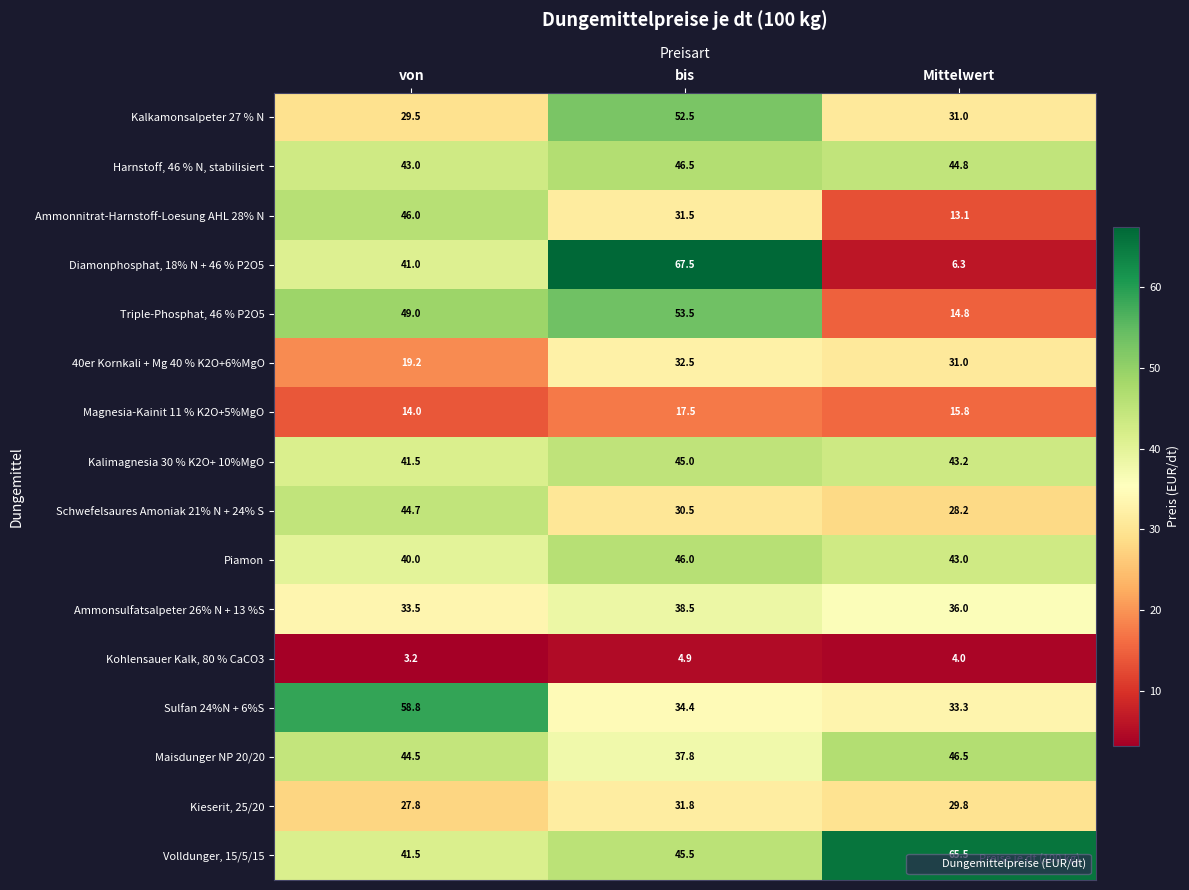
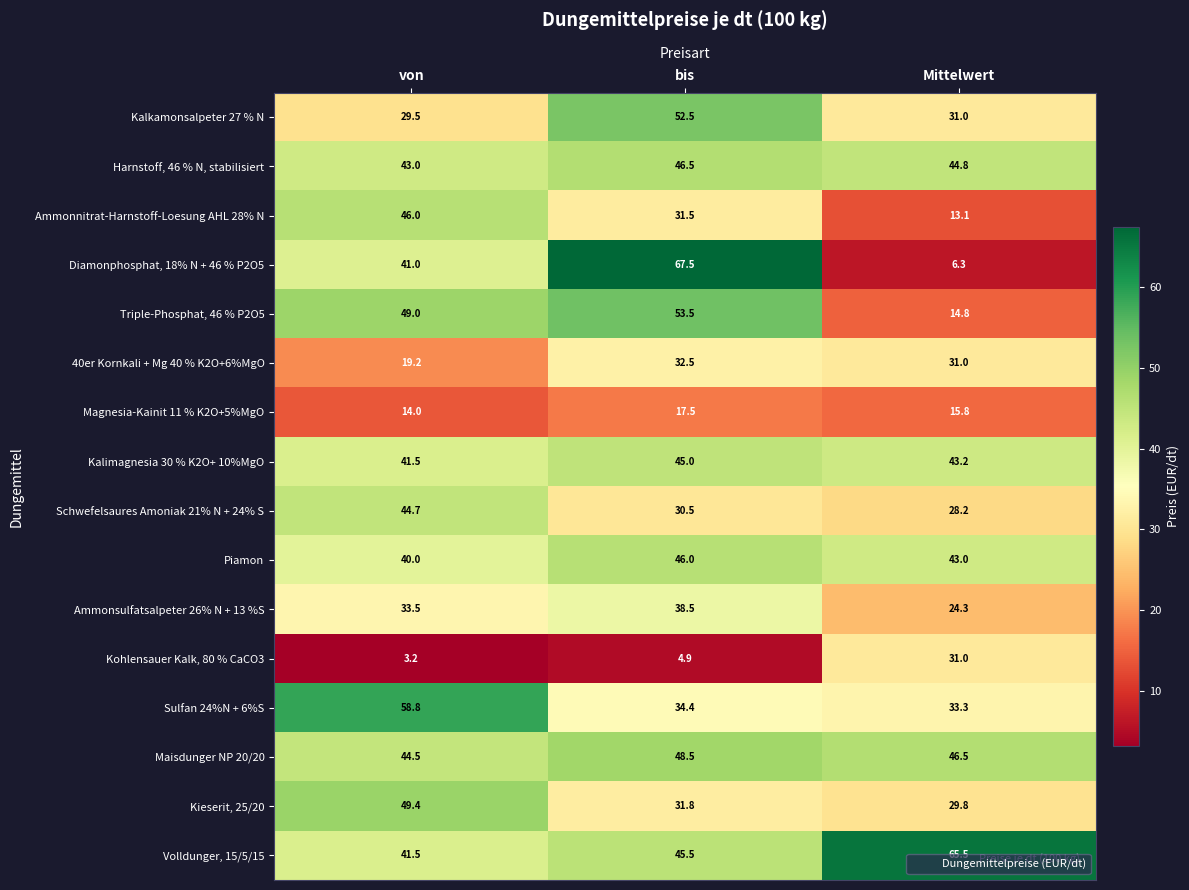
  {
    "Kalkamonsalpeter 27 % N": {
      "von": 29.5,
      "bis": 52.5,
      "Mittelwert": 31.0
    },
    "Harnstoff, 46 % N, stabilisiert": {
      "von": 43.0,
      "bis": 46.5,
      "Mittelwert": 44.8
    },
    "Ammonnitrat-Harnstoff-Loesung AHL 28% N": {
      "von": 46.0,
      "bis": 31.5,
      "Mittelwert": 13.1
    },
    "Diamonphosphat, 18% N + 46 % P2O5": {
      "von": 41.0,
      "bis": 67.5,
      "Mittelwert": 6.3
    },
    "Triple-Phosphat, 46 % P2O5": {
      "von": 49.0,
      "bis": 53.5,
      "Mittelwert": 14.8
    },
    "40er Kornkali + Mg 40 % K2O+6%MgO": {
      "von": 19.2,
      "bis": 32.5,
      "Mittelwert": 31.0
    },
    "Magnesia-Kainit 11 % K2O+5%MgO": {
      "von": 14.0,
      "bis": 17.5,
      "Mittelwert": 15.8
    },
    "Kalimagnesia 30 % K2O+ 10%MgO": {
      "von": 41.5,
      "bis": 45.0,
      "Mittelwert": 43.2
    },
    "Schwefelsaures Amoniak 21% N + 24% S": {
      "von": 44.7,
      "bis": 30.5,
      "Mittelwert": 28.2
    },
    "Piamon": {
      "von": 40.0,
      "bis": 46.0,
      "Mittelwert": 43.0
    },
    "Ammonsulfatsalpeter 26% N + 13 %S": {
      "von": 33.5,
      "bis": 38.5,
-     "Mittelwert": 36.0
+     "Mittelwert": 24.3
    },
    "Kohlensauer Kalk, 80 % CaCO3": {
      "von": 3.2,
      "bis": 4.9,
-     "Mittelwert": 4.0
+     "Mittelwert": 31.0
    },
    "Sulfan 24%N + 6%S": {
      "von": 58.8,
      "bis": 34.4,
      "Mittelwert": 33.3
    },
    "Maisdunger NP 20/20": {
      "von": 44.5,
-     "bis": 37.8,
+     "bis": 48.5,
      "Mittelwert": 46.5
    },
    "Kieserit, 25/20": {
-     "von": 27.8,
+     "von": 49.4,
      "bis": 31.8,
      "Mittelwert": 29.8
    },
    "Volldunger, 15/5/15": {
      "von": 41.5,
      "bis": 45.5
    }
  }
